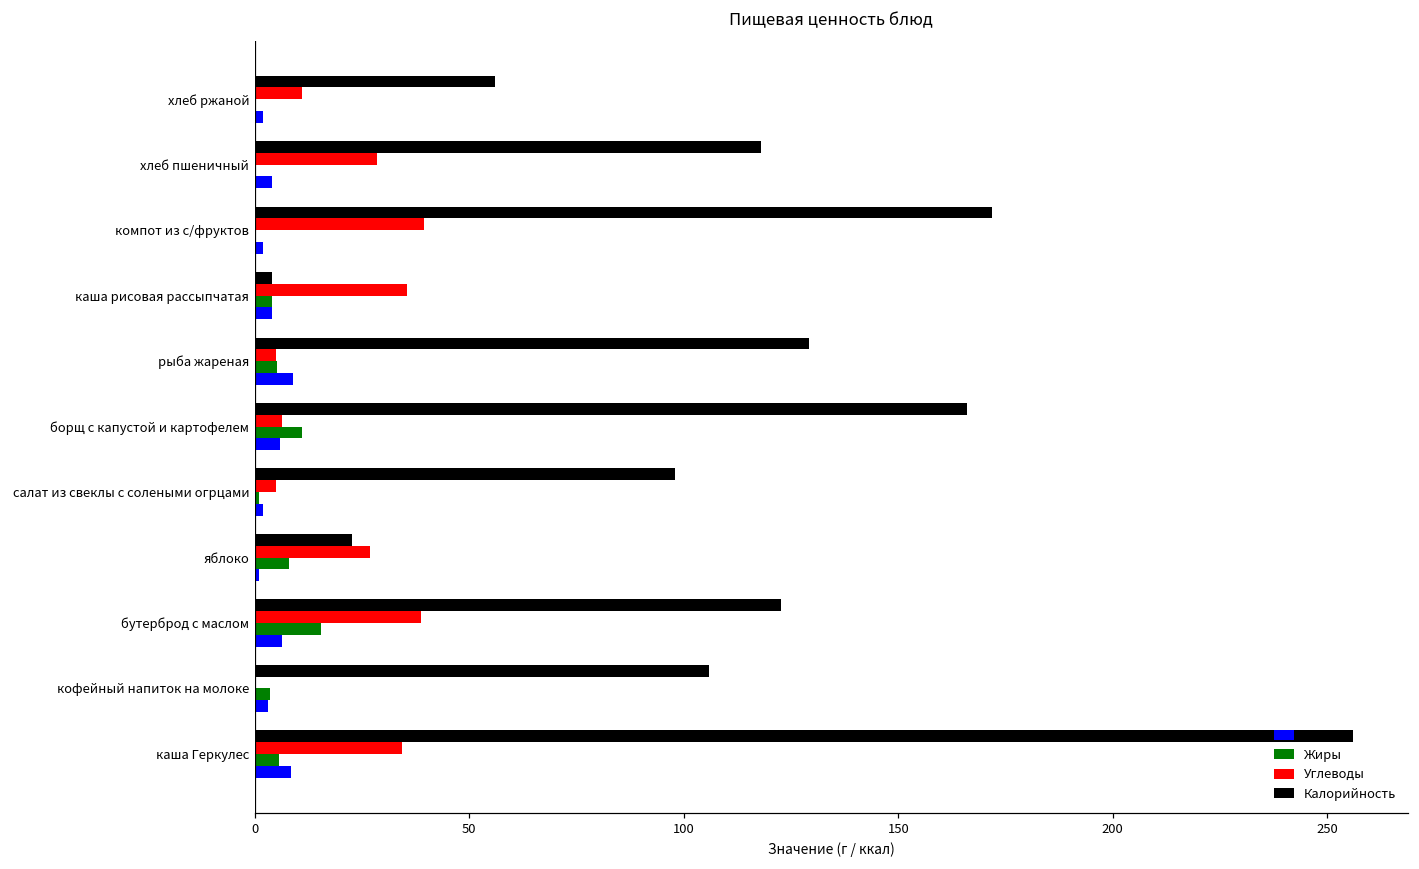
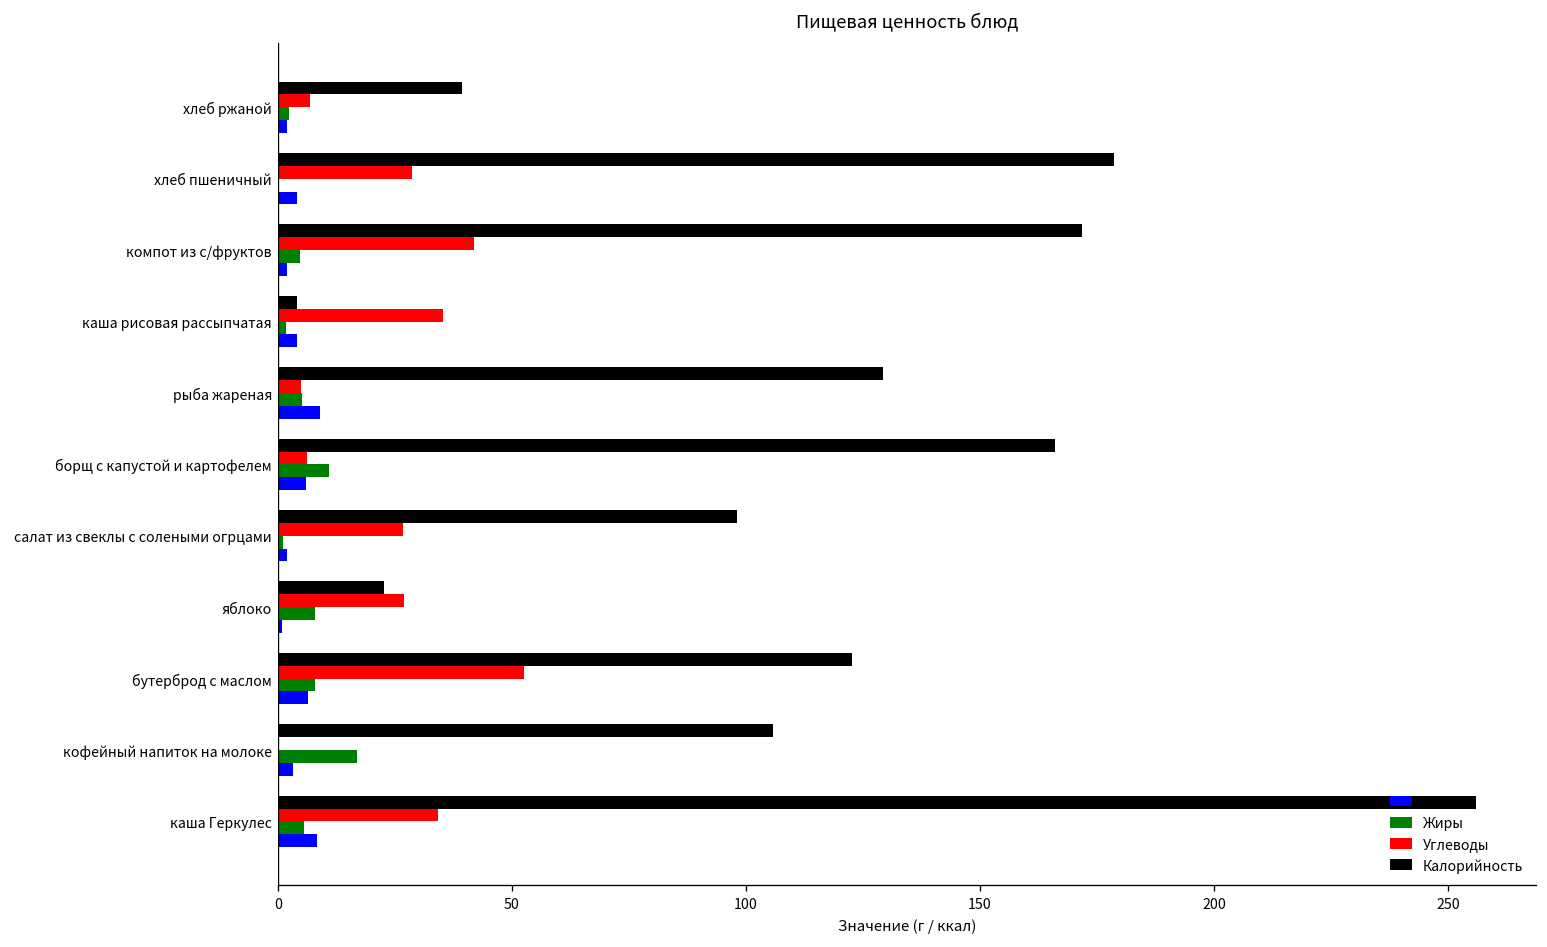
  {
    "Жиры": {
-     "хлеб ржаной": 0,
+     "хлеб ржаной": 3,
      "хлеб пшеничный": 0,
-     "компот из с/фруктов": 0,
-     "каша рисовая рассыпчатая": 4,
+     "компот из с/фруктов": 5,
+     "каша рисовая рассыпчатая": 2,
      "рыба жареная": 5,
      "борщ с капустой и картофелем": 11,
      "салат из свеклы с солеными огрцами": 1,
      "яблоко": 8,
-     "бутерброд с маслом": 16,
-     "кофейный напиток на молоке": 4,
+     "бутерброд с маслом": 8,
+     "кофейный напиток на молоке": 17,
      "каша Геркулес": 6
    },
    "Углеводы": {
-     "хлеб ржаной": 11,
+     "хлеб ржаной": 7,
      "хлеб пшеничный": 29,
-     "компот из с/фруктов": 40,
+     "компот из с/фруктов": 42,
      "каша рисовая рассыпчатая": 35,
      "рыба жареная": 5,
      "борщ с капустой и картофелем": 6,
-     "салат из свеклы с солеными огрцами": 5,
+     "салат из свеклы с солеными огрцами": 27,
      "яблоко": 27,
-     "бутерброд с маслом": 39,
+     "бутерброд с маслом": 53,
      "кофейный напиток на молоке": 0,
      "каша Геркулес": 34
    },
    "Калорийность": {
-     "хлеб ржаной": 56,
-     "хлеб пшеничный": 118,
+     "хлеб ржаной": 39,
+     "хлеб пшеничный": 179,
      "компот из с/фруктов": 172,
      "каша рисовая рассыпчатая": 4,
      "рыба жареная": 129,
      "борщ с капустой и картофелем": 166,
      "салат из свеклы с солеными огрцами": 98,
      "яблоко": 23,
      "бутерброд с маслом": 123,
      "кофейный напиток на молоке": 106,
      "каша Геркулес": 256
    }
  }
